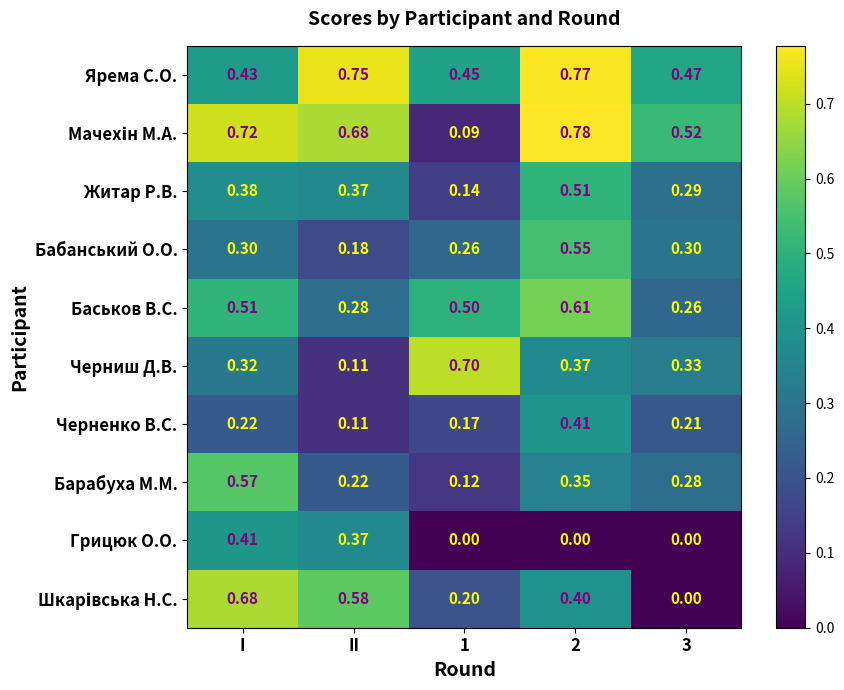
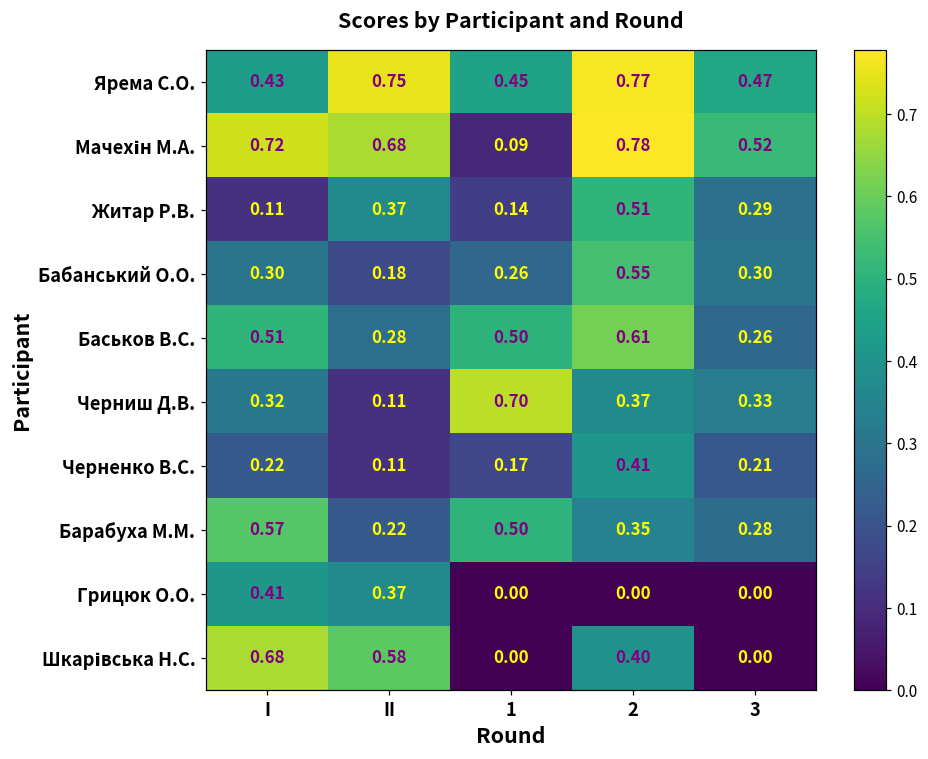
  {
    "Ярема С.О.": {
      "I": 0.43,
      "II": 0.75,
      "1": 0.45,
      "2": 0.77,
      "3": 0.47
    },
    "Мачехін М.А.": {
      "I": 0.72,
      "II": 0.68,
      "1": 0.09,
      "2": 0.78,
      "3": 0.52
    },
    "Житар Р.В.": {
-     "I": 0.38,
+     "I": 0.11,
      "II": 0.37,
      "1": 0.14,
      "2": 0.51,
      "3": 0.29
    },
    "Бабанський О.О.": {
      "I": 0.30,
      "II": 0.18,
      "1": 0.26,
      "2": 0.55,
      "3": 0.30
    },
    "Баськов В.С.": {
      "I": 0.51,
      "II": 0.28,
      "1": 0.50,
      "2": 0.61,
      "3": 0.26
    },
    "Черниш Д.В.": {
      "I": 0.32,
      "II": 0.11,
      "1": 0.70,
      "2": 0.37,
      "3": 0.33
    },
    "Черненко В.С.": {
      "I": 0.22,
      "II": 0.11,
      "1": 0.17,
      "2": 0.41,
      "3": 0.21
    },
    "Барабуха М.М.": {
      "I": 0.57,
      "II": 0.22,
-     "1": 0.12,
+     "1": 0.50,
      "2": 0.35,
      "3": 0.28
    },
    "Грицюк О.О.": {
      "I": 0.41,
      "II": 0.37,
      "1": 0.00,
      "2": 0.00,
      "3": 0.00
    },
    "Шкарівська Н.С.": {
      "I": 0.68,
      "II": 0.58,
-     "1": 0.20,
+     "1": 0.00,
      "2": 0.40,
      "3": 0.00
    }
  }
